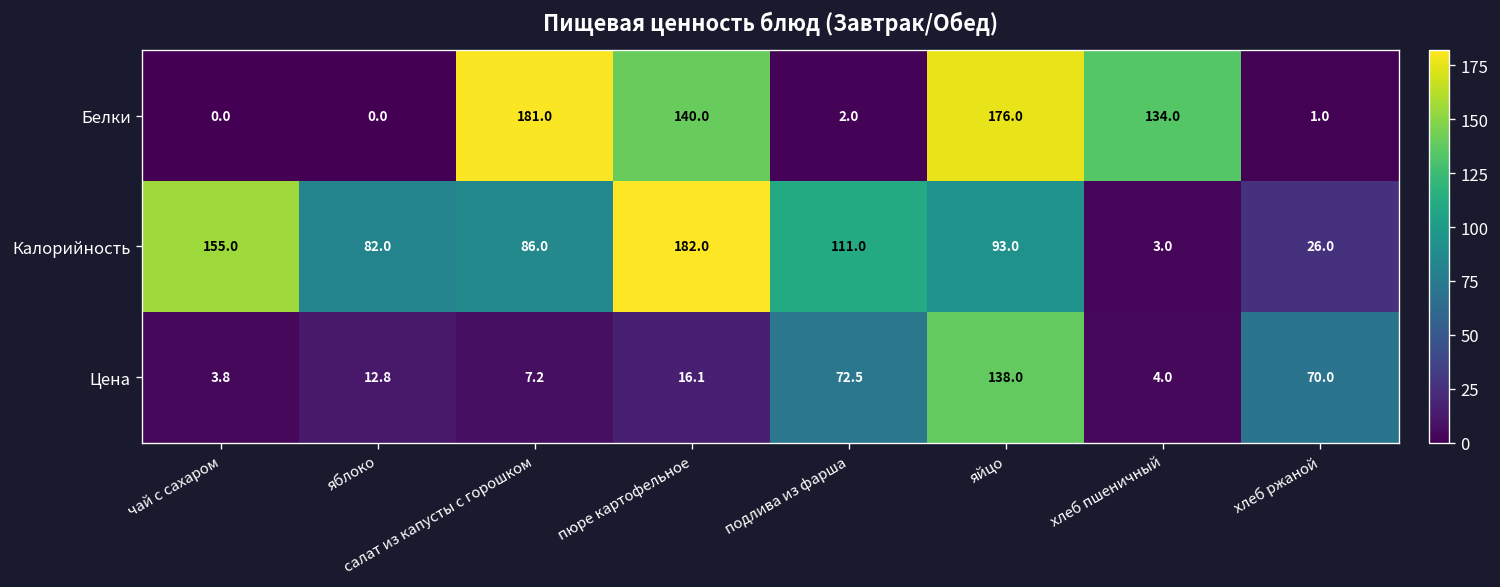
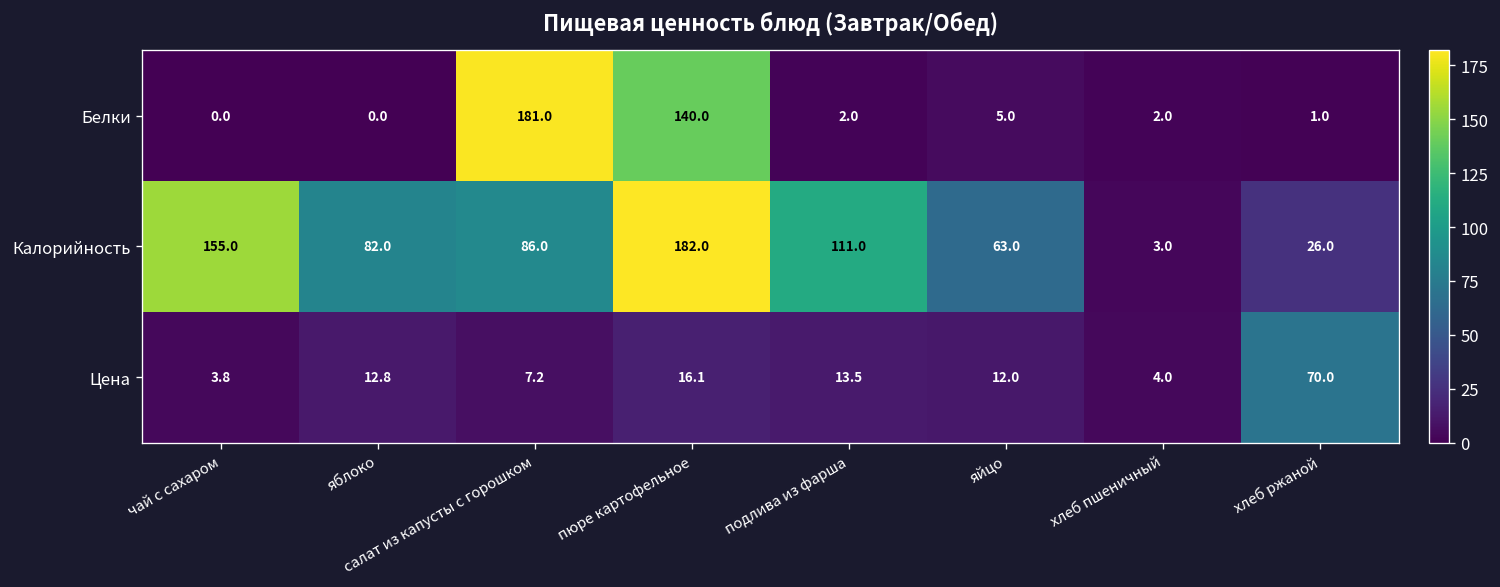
  {
    "Белки": {
      "чай с сахаром": 0.0,
      "яблоко": 0.0,
      "салат из капусты с горошком": 181.0,
      "пюре картофельное": 140.0,
      "подлива из фарша": 2.0,
-     "яйцо": 176.0,
-     "хлеб пшеничный": 134.0,
+     "яйцо": 5.0,
+     "хлеб пшеничный": 2.0,
      "хлеб ржаной": 1.0
    },
    "Калорийность": {
      "чай с сахаром": 155.0,
      "яблоко": 82.0,
      "салат из капусты с горошком": 86.0,
      "пюре картофельное": 182.0,
      "подлива из фарша": 111.0,
-     "яйцо": 93.0,
+     "яйцо": 63.0,
      "хлеб пшеничный": 3.0,
      "хлеб ржаной": 26.0
    },
    "Цена": {
      "чай с сахаром": 3.8,
      "яблоко": 12.8,
      "салат из капусты с горошком": 7.2,
      "пюре картофельное": 16.1,
-     "подлива из фарша": 72.5,
-     "яйцо": 138.0,
+     "подлива из фарша": 13.5,
+     "яйцо": 12.0,
      "хлеб пшеничный": 4.0,
      "хлеб ржаной": 70.0
    }
  }
